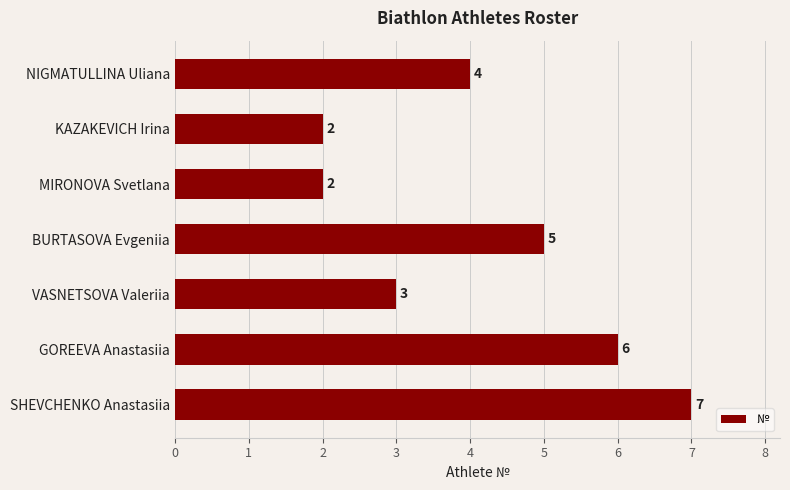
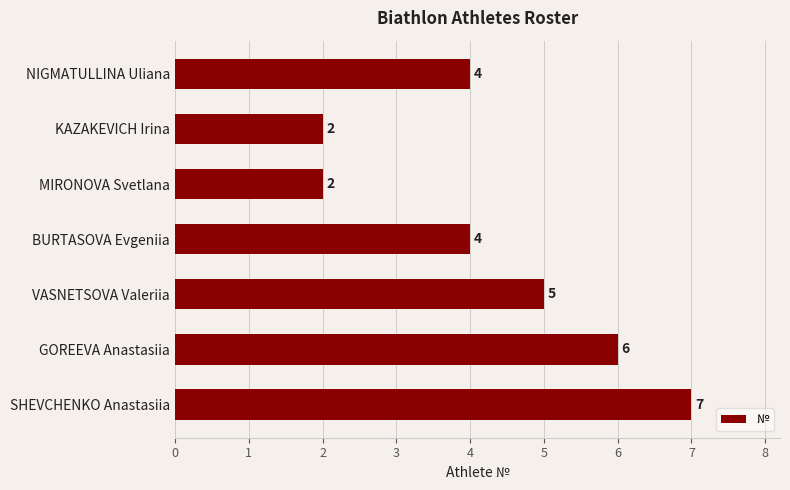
  {
    "NIGMATULLINA Uliana": 4,
    "KAZAKEVICH Irina": 2,
    "MIRONOVA Svetlana": 2,
-   "BURTASOVA Evgeniia": 5,
-   "VASNETSOVA Valeriia": 3,
+   "BURTASOVA Evgeniia": 4,
+   "VASNETSOVA Valeriia": 5,
    "GOREEVA Anastasiia": 6,
    "SHEVCHENKO Anastasiia": 7
  }
